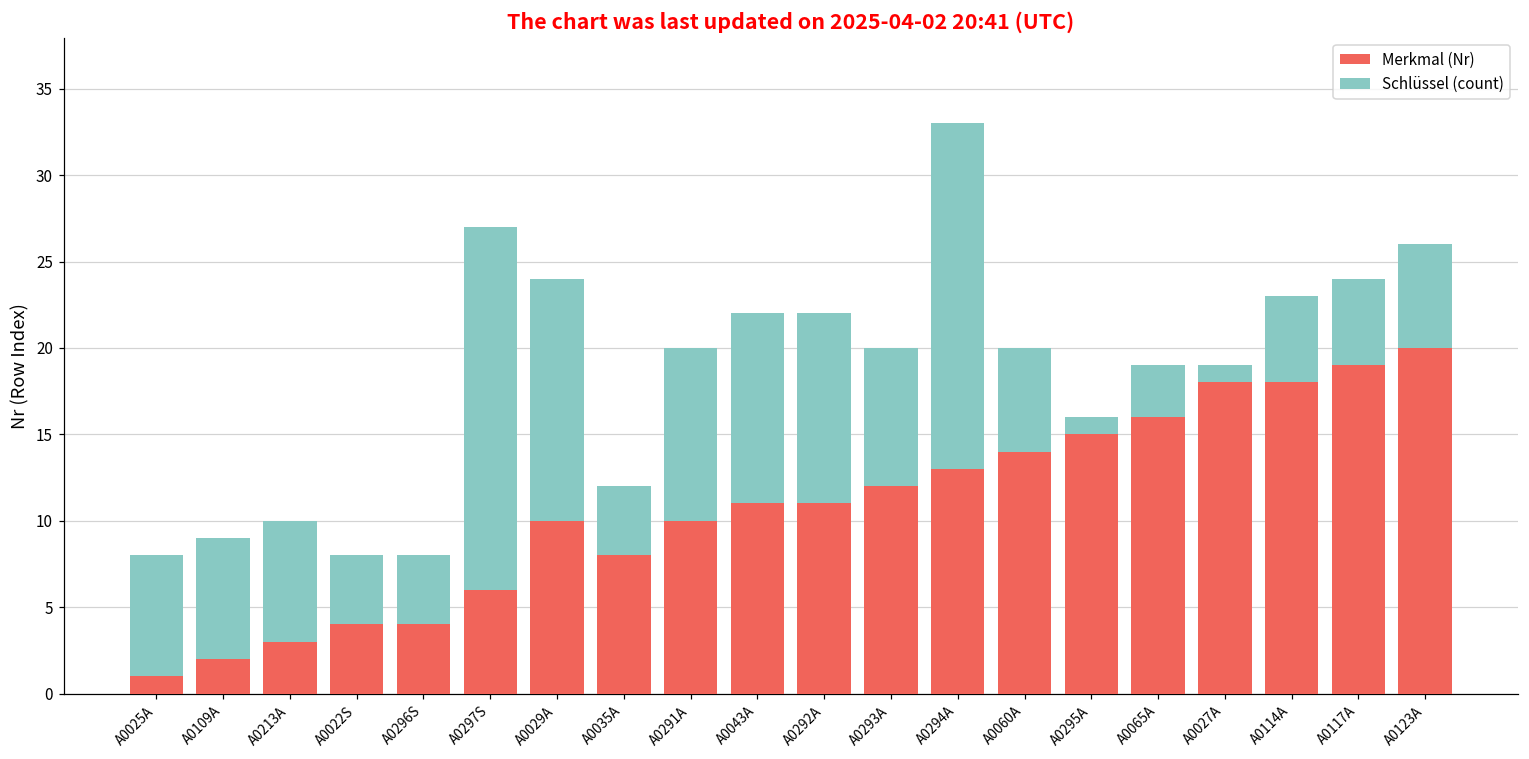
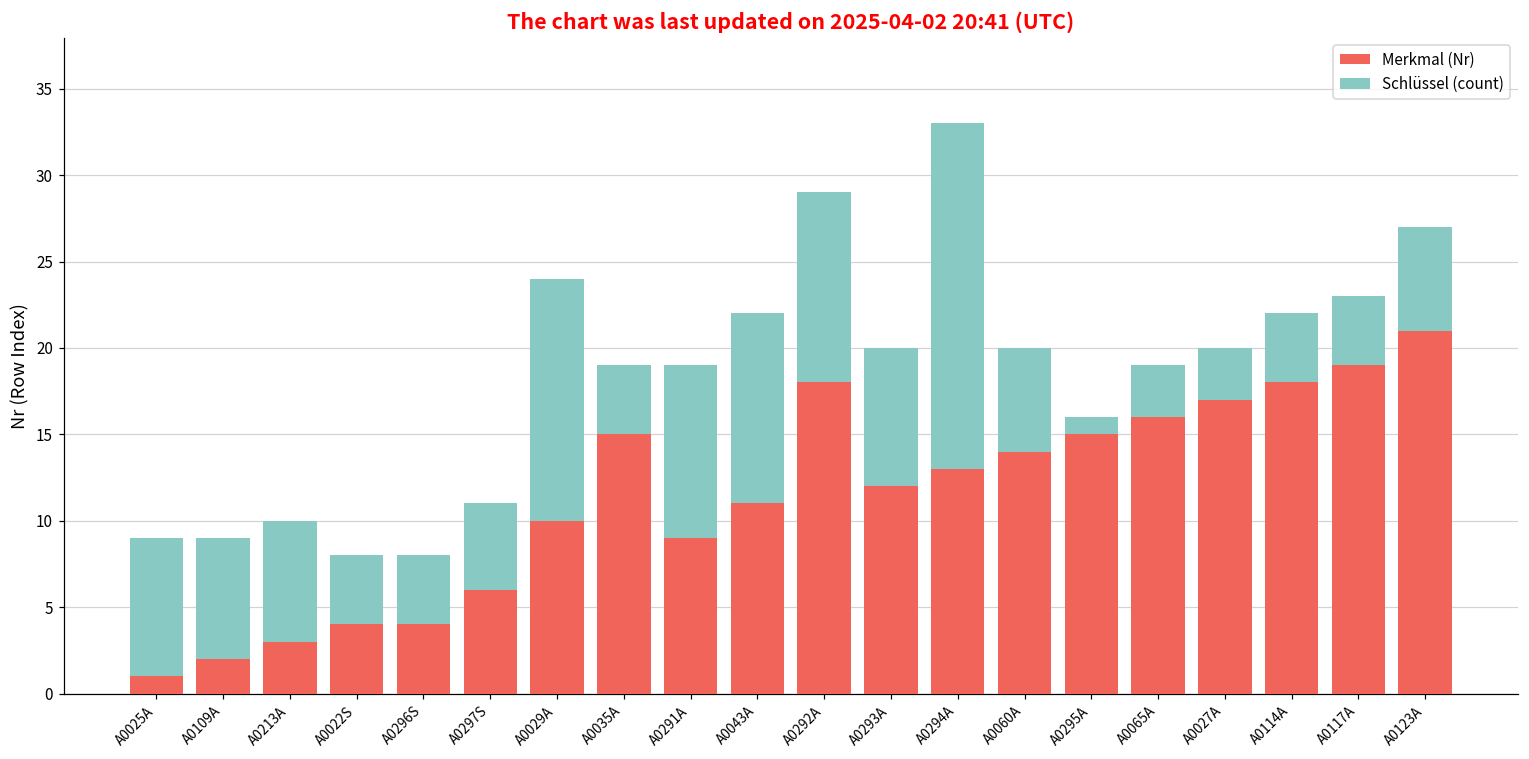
  {
    "Merkmal (Nr)": {
      "A0025A": 1,
      "A0109A": 2,
      "A0213A": 3,
      "A0022S": 4,
      "A0296S": 4,
      "A0297S": 6,
      "A0029A": 10,
-     "A0035A": 8,
-     "A0291A": 10,
+     "A0035A": 15,
+     "A0291A": 9,
      "A0043A": 11,
-     "A0292A": 11,
+     "A0292A": 18,
      "A0293A": 12,
      "A0294A": 13,
      "A0060A": 14,
      "A0295A": 15,
      "A0065A": 16,
-     "A0027A": 18,
+     "A0027A": 17,
      "A0114A": 18,
      "A0117A": 19,
-     "A0123A": 20
+     "A0123A": 21
    },
    "Schlüssel (count)": {
-     "A0025A": 7,
+     "A0025A": 8,
      "A0109A": 7,
      "A0213A": 7,
      "A0022S": 4,
      "A0296S": 4,
-     "A0297S": 21,
+     "A0297S": 5,
      "A0029A": 14,
      "A0035A": 4,
      "A0291A": 10,
      "A0043A": 11,
      "A0292A": 11,
      "A0293A": 8,
      "A0294A": 20,
      "A0060A": 6,
      "A0295A": 1,
      "A0065A": 3,
-     "A0027A": 1,
-     "A0114A": 5,
-     "A0117A": 5,
+     "A0027A": 3,
+     "A0114A": 4,
+     "A0117A": 4,
      "A0123A": 6
    }
  }
